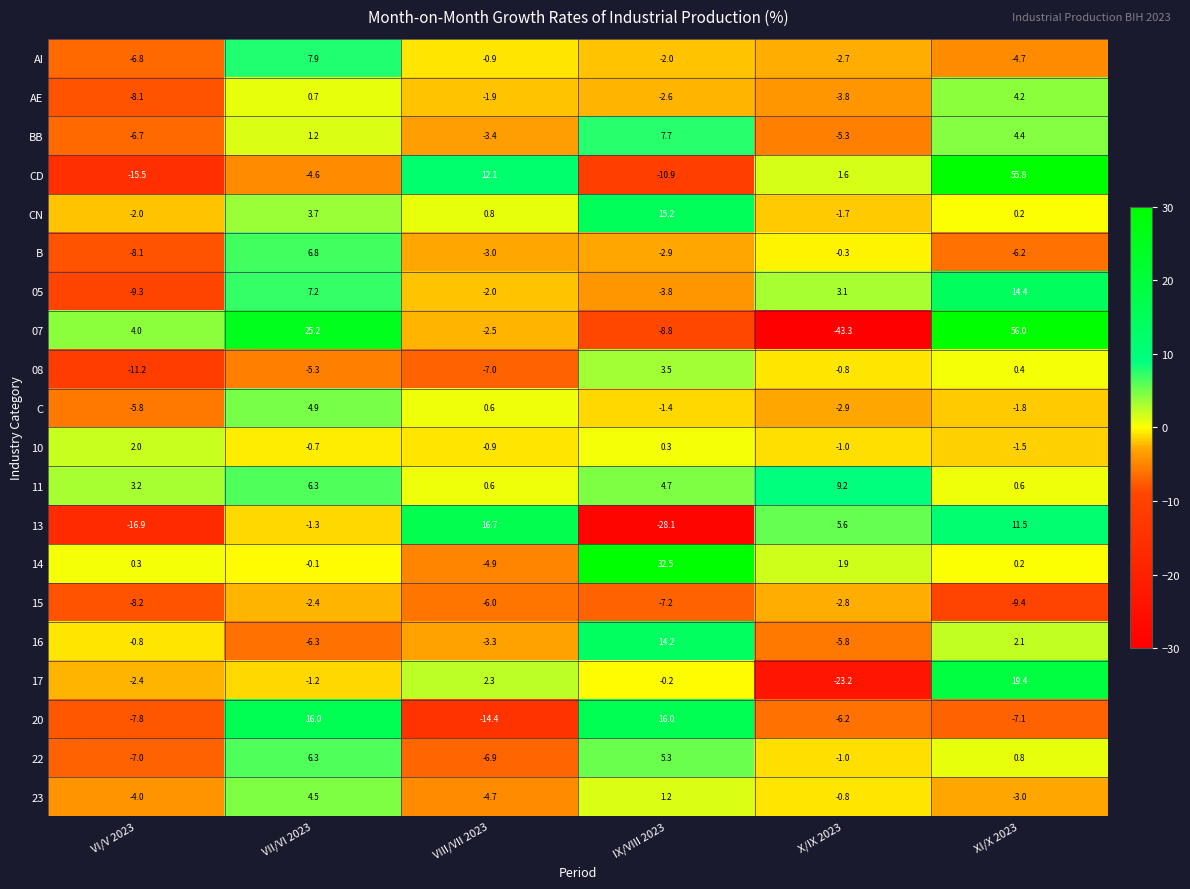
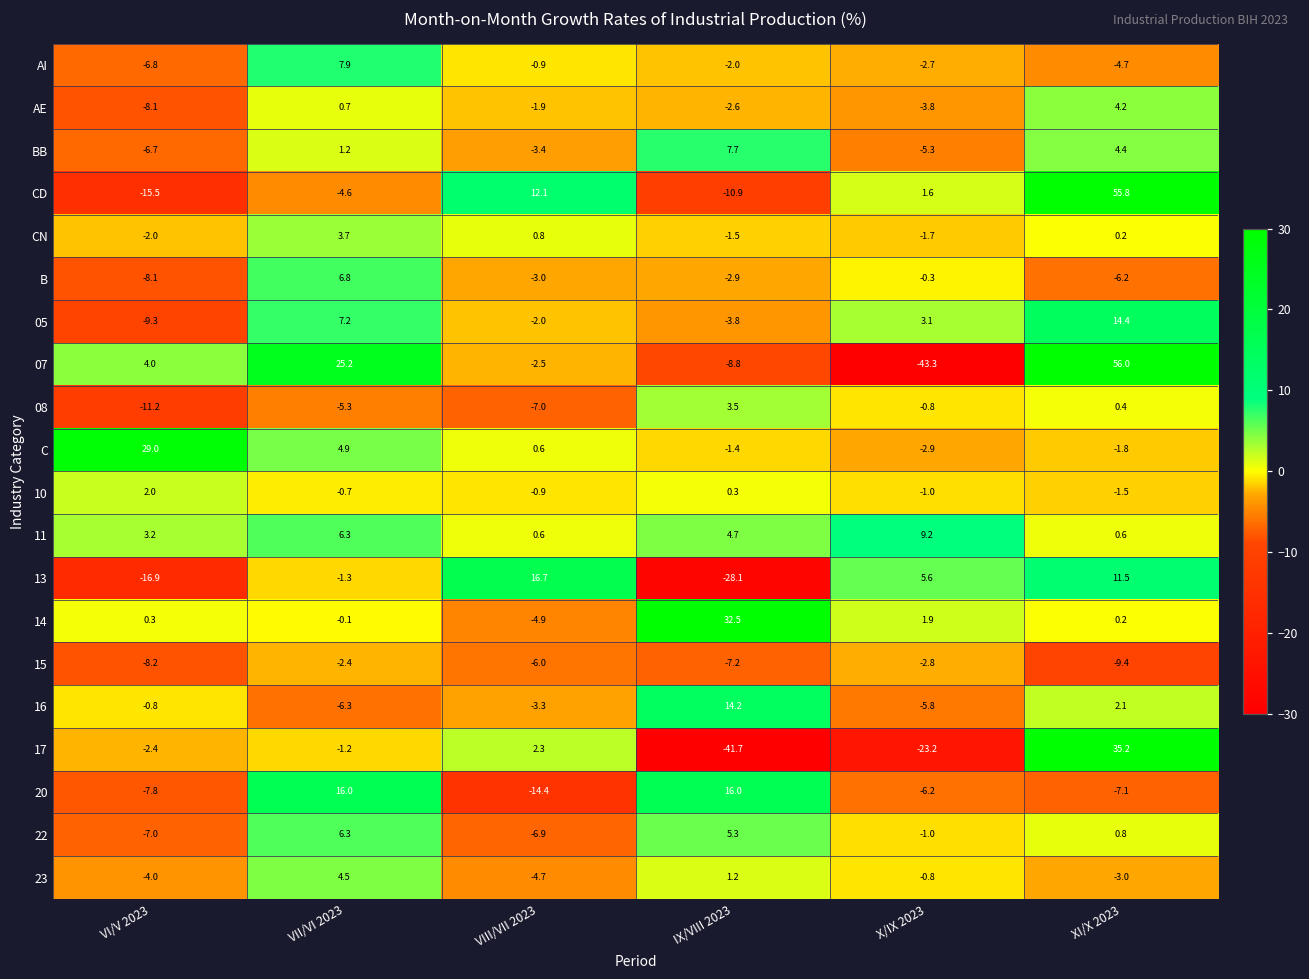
  {
    "AI": {
      "VI/V 2023": -6.8,
      "VII/VI 2023": 7.9,
      "VIII/VII 2023": -0.9,
      "IX/VIII 2023": -2.0,
      "X/IX 2023": -2.7,
      "XI/X 2023": -4.7
    },
    "AE": {
      "VI/V 2023": -8.1,
      "VII/VI 2023": 0.7,
      "VIII/VII 2023": -1.9,
      "IX/VIII 2023": -2.6,
      "X/IX 2023": -3.8,
      "XI/X 2023": 4.2
    },
    "BB": {
      "VI/V 2023": -6.7,
      "VII/VI 2023": 1.2,
      "VIII/VII 2023": -3.4,
      "IX/VIII 2023": 7.7,
      "X/IX 2023": -5.3,
      "XI/X 2023": 4.4
    },
    "CD": {
      "VI/V 2023": -15.5,
      "VII/VI 2023": -4.6,
      "VIII/VII 2023": 12.1,
      "IX/VIII 2023": -10.9,
      "X/IX 2023": 1.6,
      "XI/X 2023": 55.8
    },
    "CN": {
      "VI/V 2023": -2.0,
      "VII/VI 2023": 3.7,
      "VIII/VII 2023": 0.8,
-     "IX/VIII 2023": 15.2,
+     "IX/VIII 2023": -1.5,
      "X/IX 2023": -1.7,
      "XI/X 2023": 0.2
    },
    "B": {
      "VI/V 2023": -8.1,
      "VII/VI 2023": 6.8,
      "VIII/VII 2023": -3.0,
      "IX/VIII 2023": -2.9,
      "X/IX 2023": -0.3,
      "XI/X 2023": -6.2
    },
    "05": {
      "VI/V 2023": -9.3,
      "VII/VI 2023": 7.2,
      "VIII/VII 2023": -2.0,
      "IX/VIII 2023": -3.8,
      "X/IX 2023": 3.1,
      "XI/X 2023": 14.4
    },
    "07": {
      "VI/V 2023": 4.0,
      "VII/VI 2023": 25.2,
      "VIII/VII 2023": -2.5,
      "IX/VIII 2023": -8.8,
      "X/IX 2023": -43.3,
      "XI/X 2023": 56.0
    },
    "08": {
      "VI/V 2023": -11.2,
      "VII/VI 2023": -5.3,
      "VIII/VII 2023": -7.0,
      "IX/VIII 2023": 3.5,
      "X/IX 2023": -0.8,
      "XI/X 2023": 0.4
    },
    "C": {
-     "VI/V 2023": -5.8,
+     "VI/V 2023": 29.0,
      "VII/VI 2023": 4.9,
      "VIII/VII 2023": 0.6,
      "IX/VIII 2023": -1.4,
      "X/IX 2023": -2.9,
      "XI/X 2023": -1.8
    },
    "10": {
      "VI/V 2023": 2.0,
      "VII/VI 2023": -0.7,
      "VIII/VII 2023": -0.9,
      "IX/VIII 2023": 0.3,
      "X/IX 2023": -1.0,
      "XI/X 2023": -1.5
    },
    "11": {
      "VI/V 2023": 3.2,
      "VII/VI 2023": 6.3,
      "VIII/VII 2023": 0.6,
      "IX/VIII 2023": 4.7,
      "X/IX 2023": 9.2,
      "XI/X 2023": 0.6
    },
    "13": {
      "VI/V 2023": -16.9,
      "VII/VI 2023": -1.3,
      "VIII/VII 2023": 16.7,
      "IX/VIII 2023": -28.1,
      "X/IX 2023": 5.6,
      "XI/X 2023": 11.5
    },
    "14": {
      "VI/V 2023": 0.3,
      "VII/VI 2023": -0.1,
      "VIII/VII 2023": -4.9,
      "IX/VIII 2023": 32.5,
      "X/IX 2023": 1.9,
      "XI/X 2023": 0.2
    },
    "15": {
      "VI/V 2023": -8.2,
      "VII/VI 2023": -2.4,
      "VIII/VII 2023": -6.0,
      "IX/VIII 2023": -7.2,
      "X/IX 2023": -2.8,
      "XI/X 2023": -9.4
    },
    "16": {
      "VI/V 2023": -0.8,
      "VII/VI 2023": -6.3,
      "VIII/VII 2023": -3.3,
      "IX/VIII 2023": 14.2,
      "X/IX 2023": -5.8,
      "XI/X 2023": 2.1
    },
    "17": {
      "VI/V 2023": -2.4,
      "VII/VI 2023": -1.2,
      "VIII/VII 2023": 2.3,
-     "IX/VIII 2023": -0.2,
+     "IX/VIII 2023": -41.7,
      "X/IX 2023": -23.2,
-     "XI/X 2023": 19.4
+     "XI/X 2023": 35.2
    },
    "20": {
      "VI/V 2023": -7.8,
      "VII/VI 2023": 16.0,
      "VIII/VII 2023": -14.4,
      "IX/VIII 2023": 16.0,
      "X/IX 2023": -6.2,
      "XI/X 2023": -7.1
    },
    "22": {
      "VI/V 2023": -7.0,
      "VII/VI 2023": 6.3,
      "VIII/VII 2023": -6.9,
      "IX/VIII 2023": 5.3,
      "X/IX 2023": -1.0,
      "XI/X 2023": 0.8
    },
    "23": {
      "VI/V 2023": -4.0,
      "VII/VI 2023": 4.5,
      "VIII/VII 2023": -4.7,
      "IX/VIII 2023": 1.2,
      "X/IX 2023": -0.8,
      "XI/X 2023": -3.0
    }
  }
